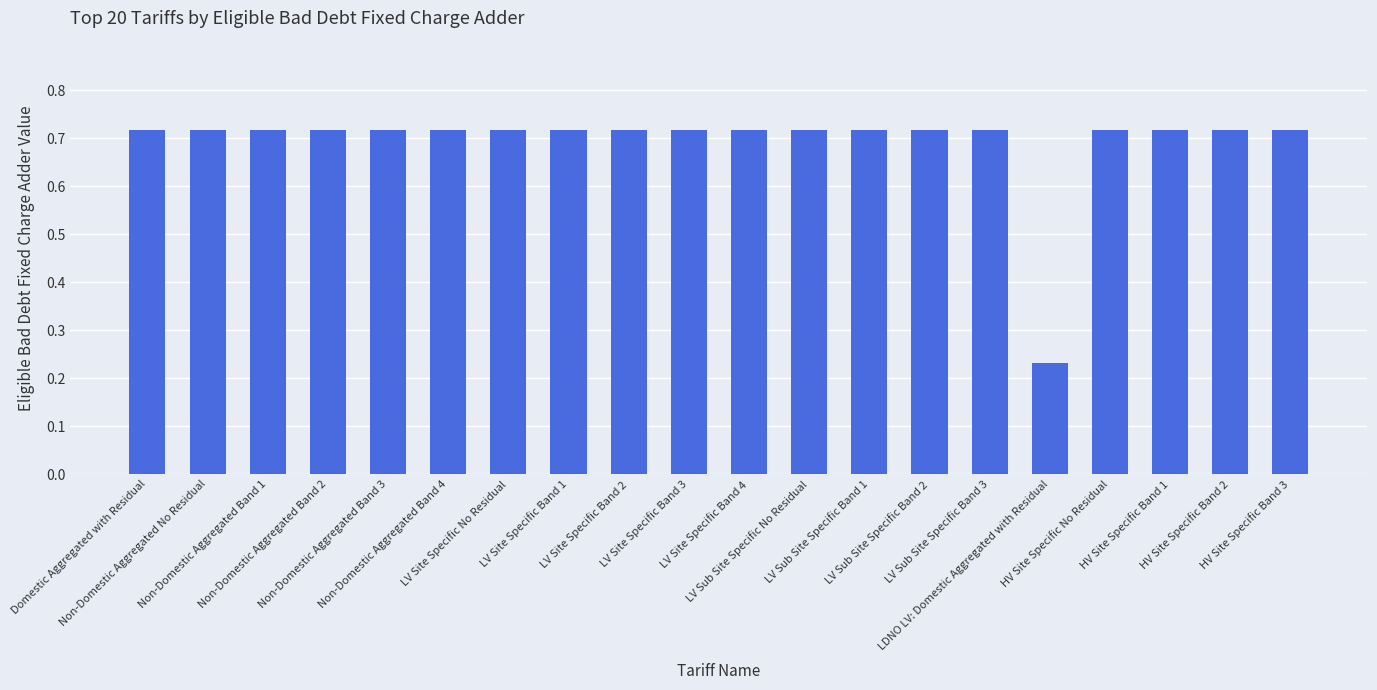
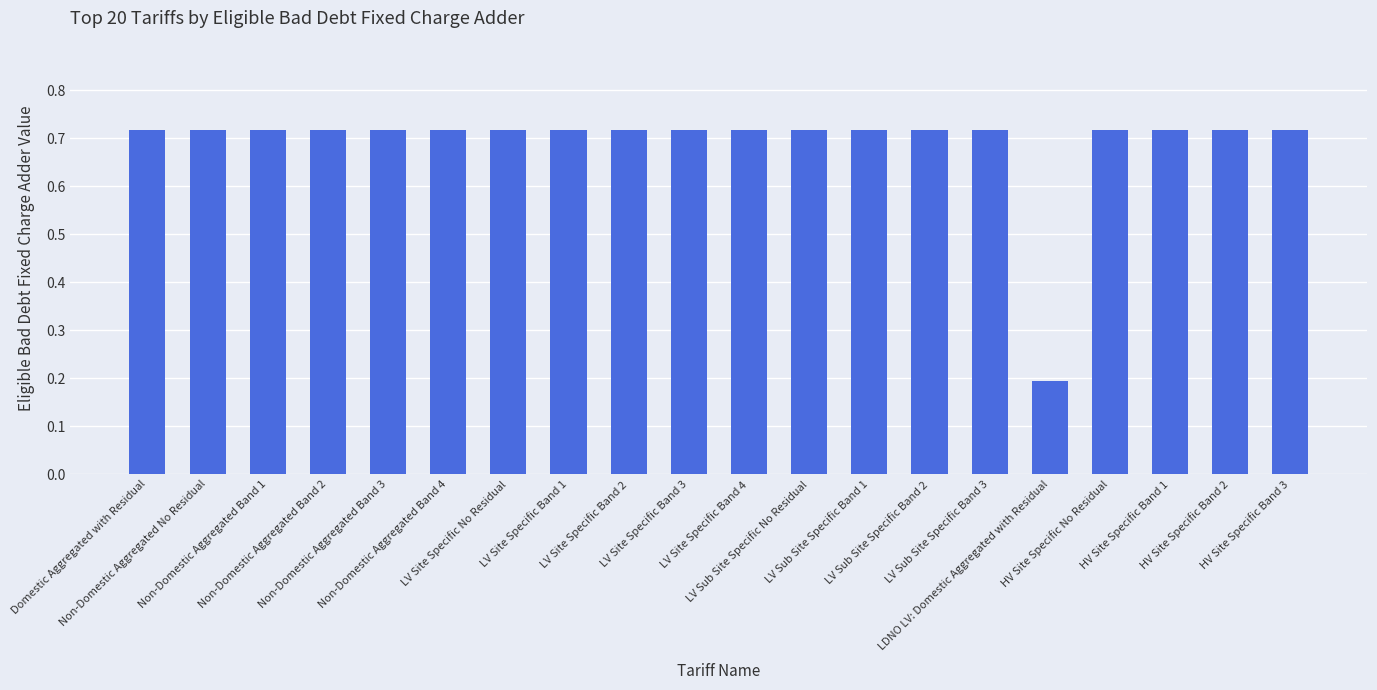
  {
    "Domestic Aggregated with Residual": 0.72,
    "Non-Domestic Aggregated No Residual": 0.72,
    "Non-Domestic Aggregated Band 1": 0.72,
    "Non-Domestic Aggregated Band 2": 0.72,
    "Non-Domestic Aggregated Band 3": 0.72,
    "Non-Domestic Aggregated Band 4": 0.72,
    "LV Site Specific No Residual": 0.72,
    "LV Site Specific Band 1": 0.72,
    "LV Site Specific Band 2": 0.72,
    "LV Site Specific Band 3": 0.72,
    "LV Site Specific Band 4": 0.72,
    "LV Sub Site Specific No Residual": 0.72,
    "LV Sub Site Specific Band 1": 0.72,
    "LV Sub Site Specific Band 2": 0.72,
    "LV Sub Site Specific Band 3": 0.72,
-   "LDNO LV: Domestic Aggregated with Residual": 0.23,
+   "LDNO LV: Domestic Aggregated with Residual": 0.19,
    "HV Site Specific No Residual": 0.72,
    "HV Site Specific Band 1": 0.72,
    "HV Site Specific Band 2": 0.72,
    "HV Site Specific Band 3": 0.72
  }
